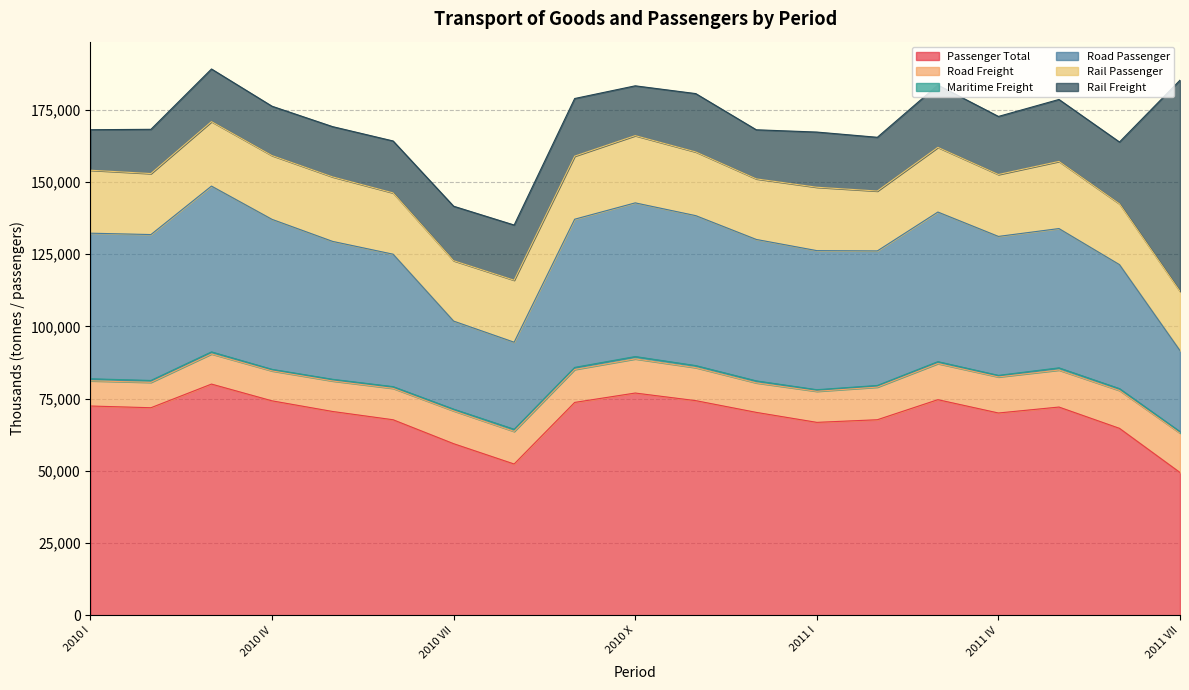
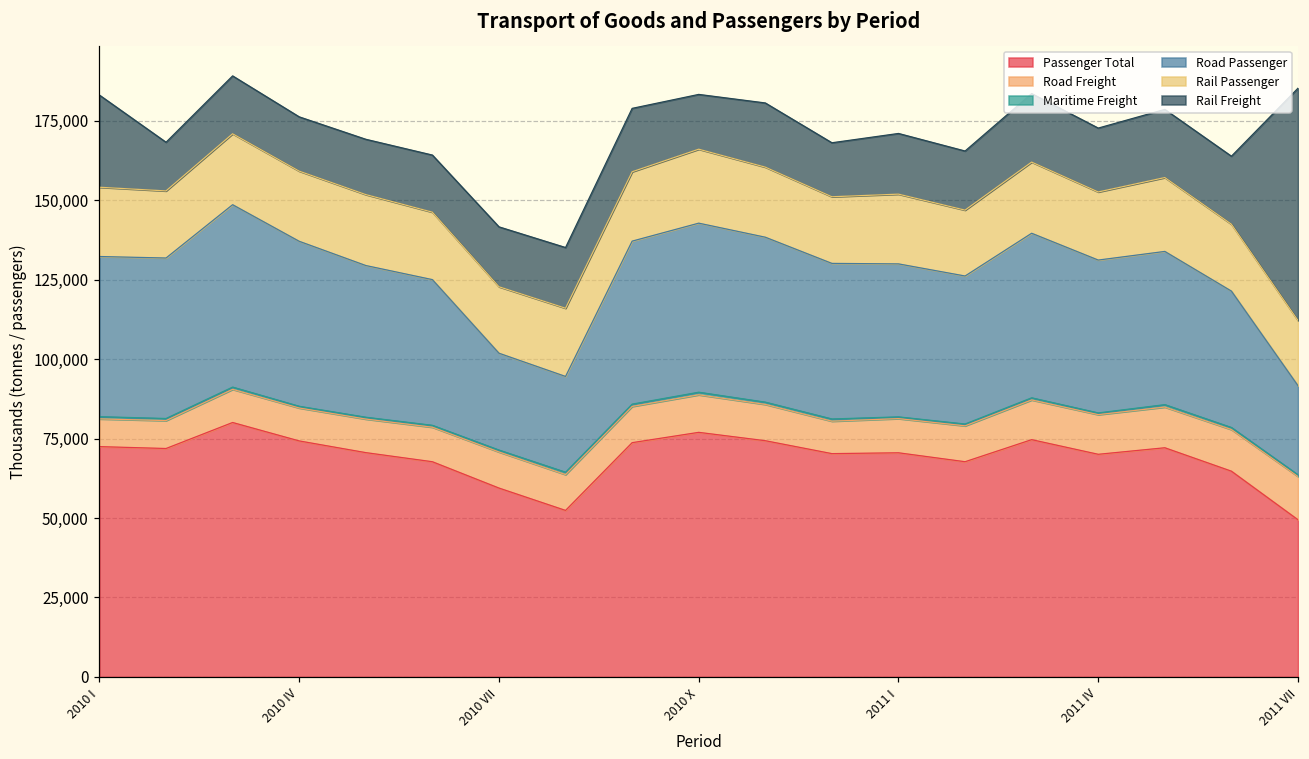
  {
    "Passenger Total": {
      "2010 I": "72,000",
      "2010 IV": "74,000",
      "2010 VII": "59,000",
      "2010 X": "77,000",
-     "2011 I": "67,000",
+     "2011 I": "71,000",
      "2011 IV": "70,000",
      "2011 VII": "49,000"
    },
    "Rail Freight": {
-     "2010 I": "14,000",
+     "2010 I": "29,000",
      "2010 IV": "17,000",
      "2010 VII": "19,000",
      "2010 X": "17,000",
      "2011 I": "19,000",
      "2011 IV": "20,000",
      "2011 VII": "73,000"
    }
  }
